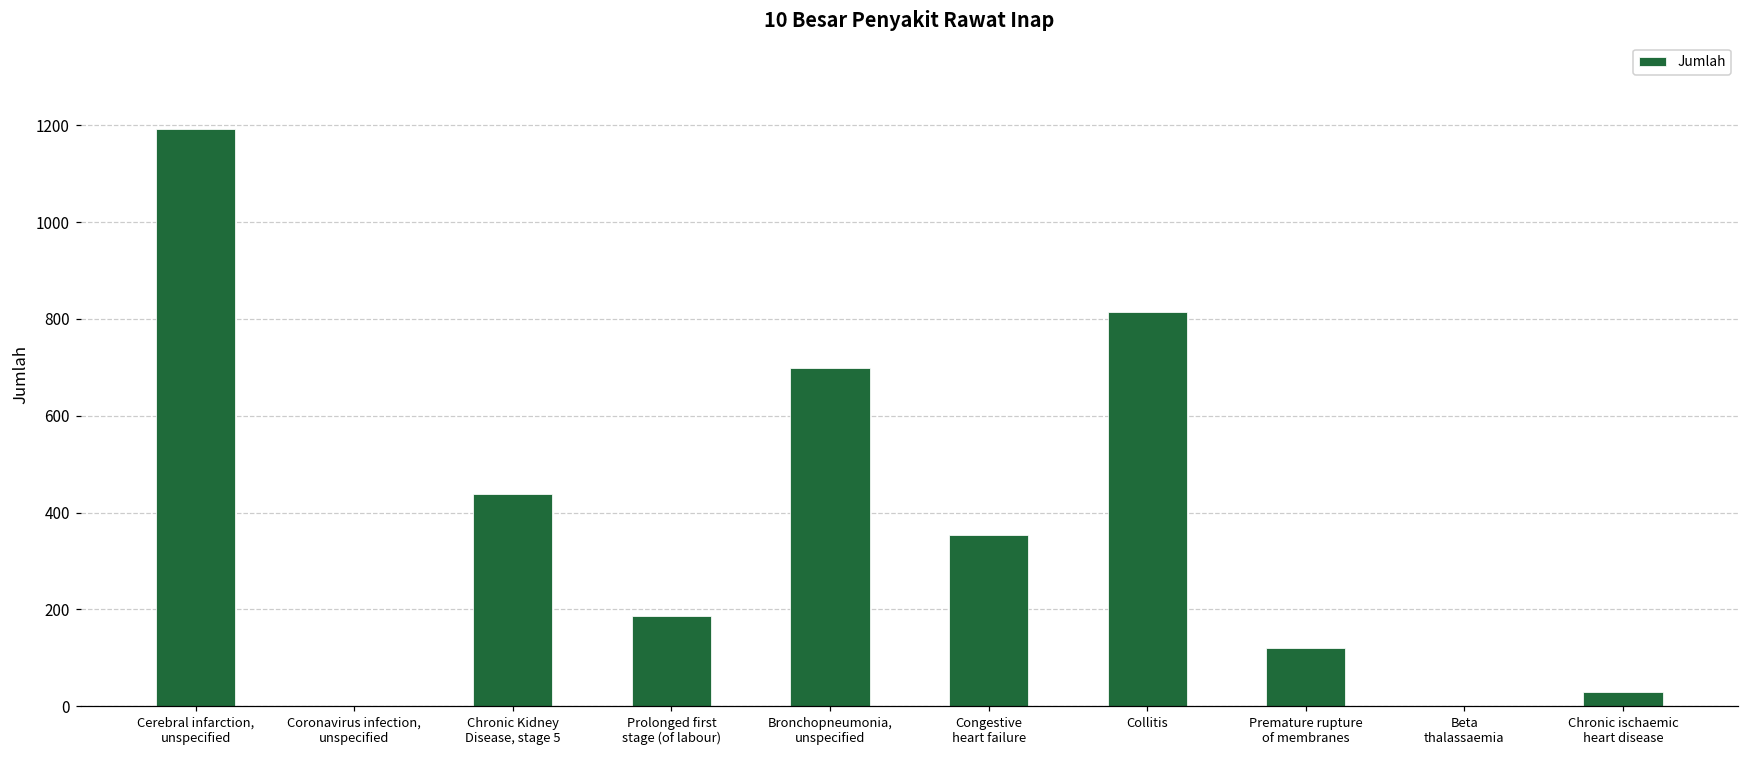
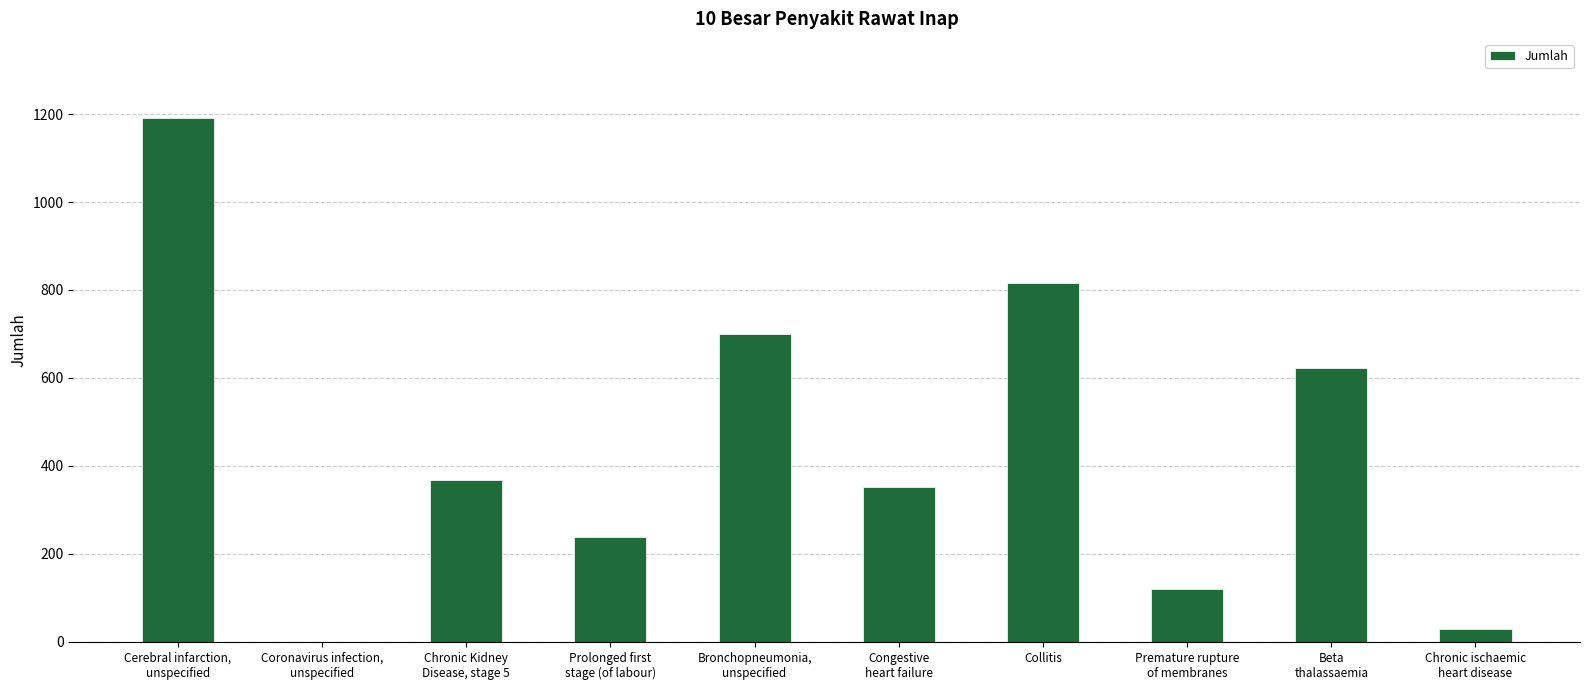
  {
    "Cerebral infarction, unspecified": 1190,
    "Coronavirus infection, unspecified": 0,
-   "Chronic Kidney Disease, stage 5": 440,
-   "Prolonged first stage (of labour)": 190,
+   "Chronic Kidney Disease, stage 5": 370,
+   "Prolonged first stage (of labour)": 240,
    "Bronchopneumonia, unspecified": 700,
    "Congestive heart failure": 350,
    "Collitis": 820,
    "Premature rupture of membranes": 120,
-   "Beta thalassaemia": 0,
+   "Beta thalassaemia": 620,
    "Chronic ischaemic heart disease": 30
  }
